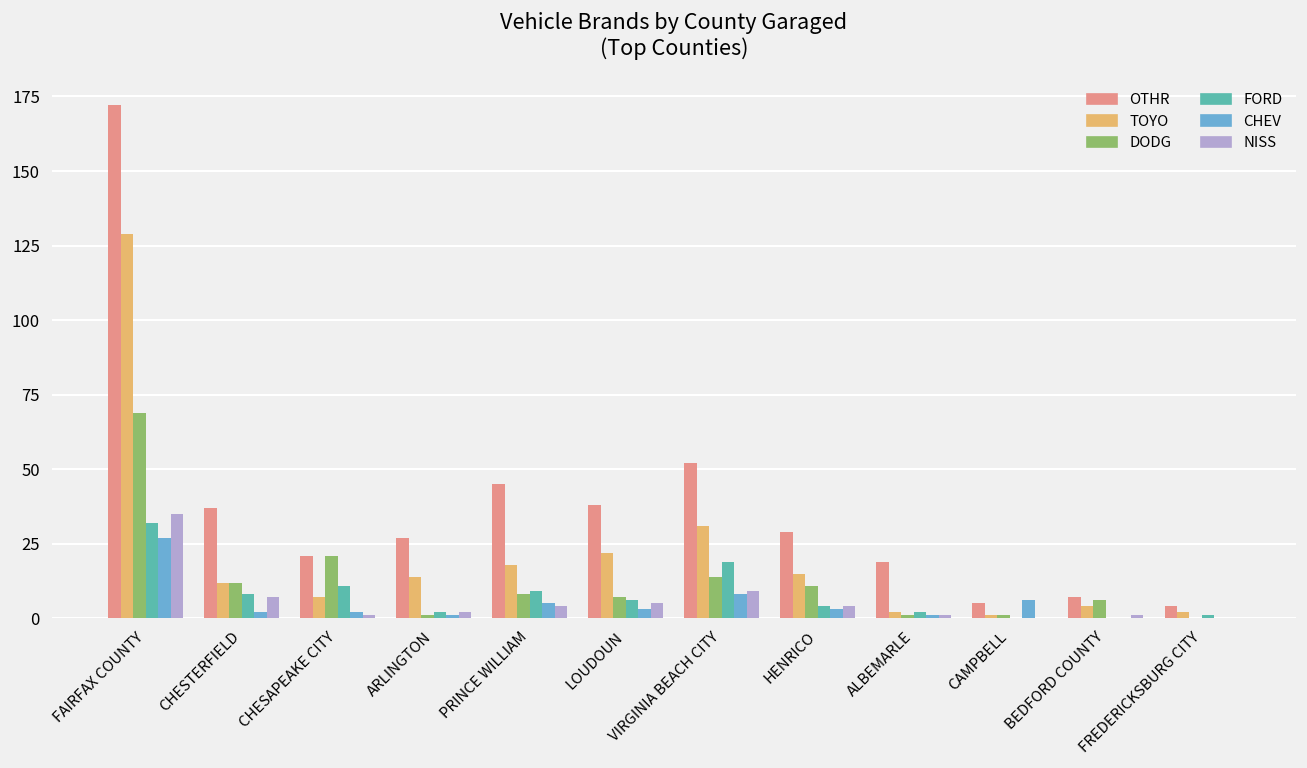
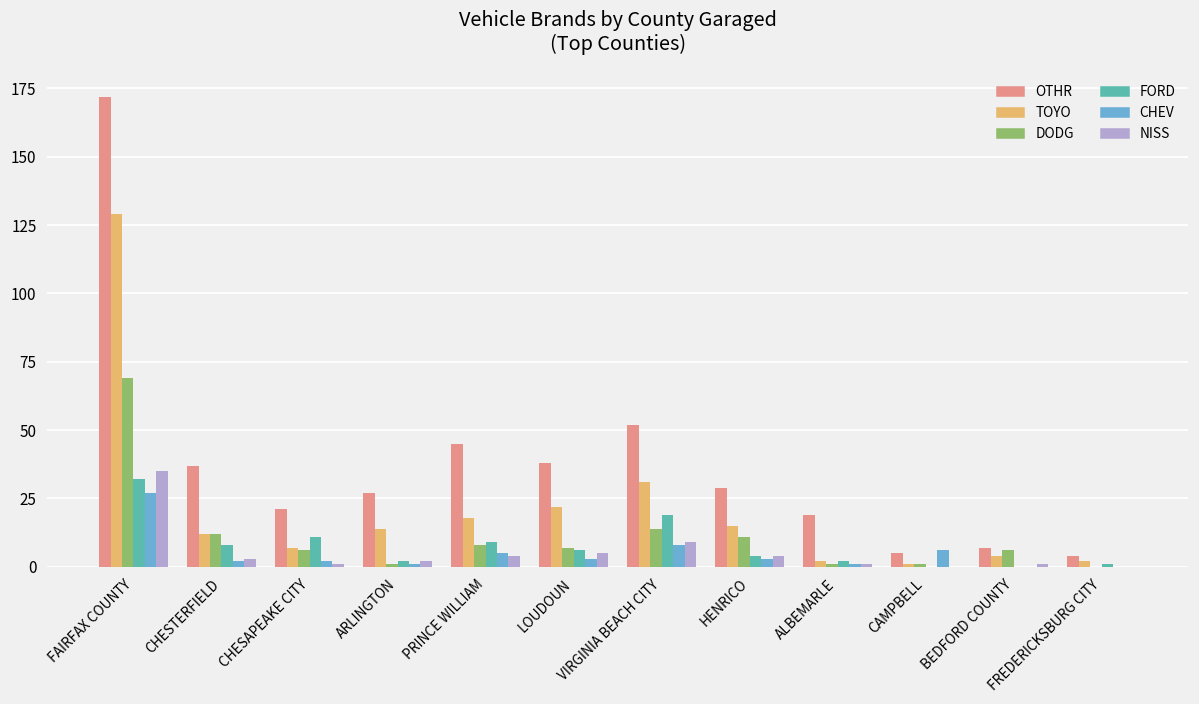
  {
    "DODG": {
      "FAIRFAX COUNTY": 69,
      "CHESTERFIELD": 12,
-     "CHESAPEAKE CITY": 21,
+     "CHESAPEAKE CITY": 6,
      "PRINCE WILLIAM": 8,
      "LOUDOUN": 7,
      "VIRGINIA BEACH CITY": 14,
      "HENRICO": 11,
      "BEDFORD COUNTY": 6,
      "FREDERICKSBURG CITY": 0
    },
    "NISS": {
      "FAIRFAX COUNTY": 35,
-     "CHESTERFIELD": 7,
+     "CHESTERFIELD": 3,
      "ARLINGTON": 2,
      "PRINCE WILLIAM": 4,
      "LOUDOUN": 5,
      "VIRGINIA BEACH CITY": 9,
      "HENRICO": 4,
      "CAMPBELL": 0,
      "FREDERICKSBURG CITY": 0
    }
  }
